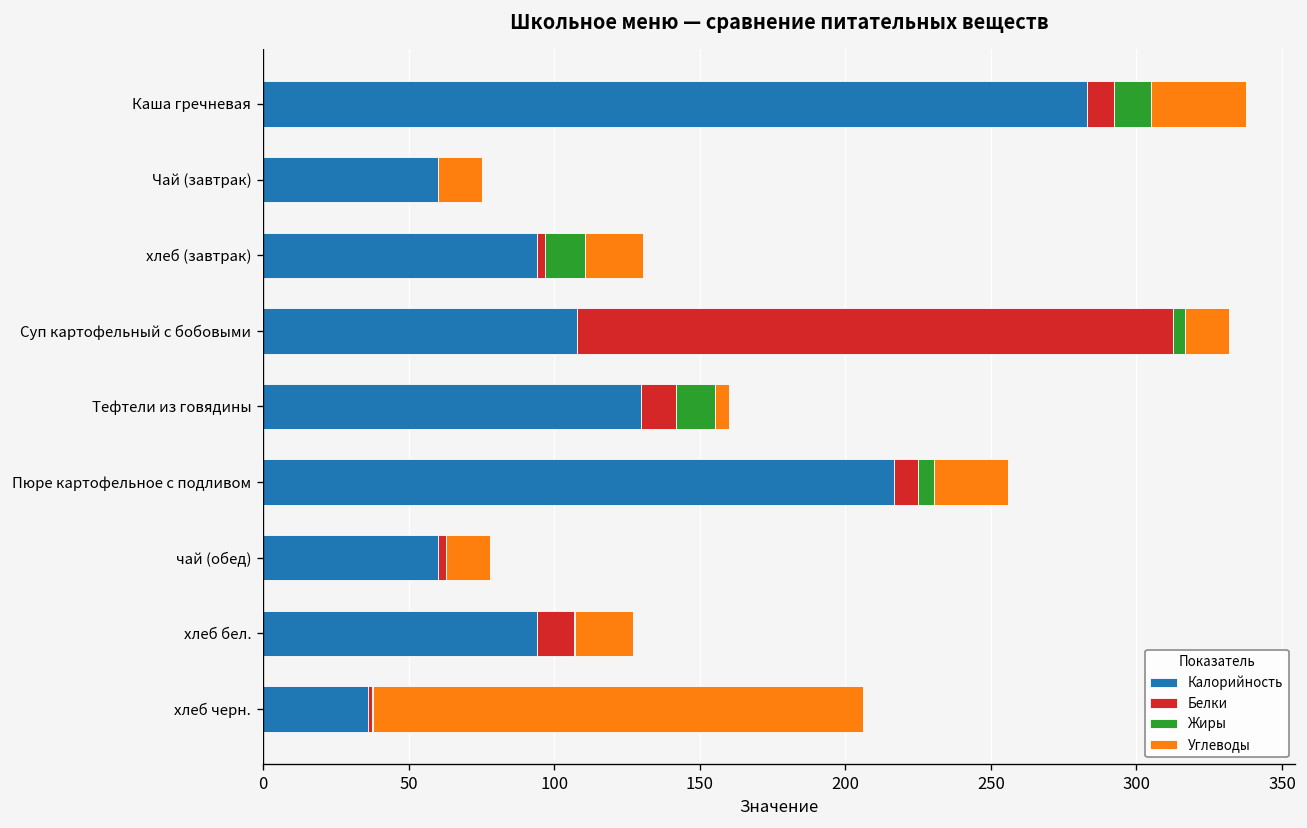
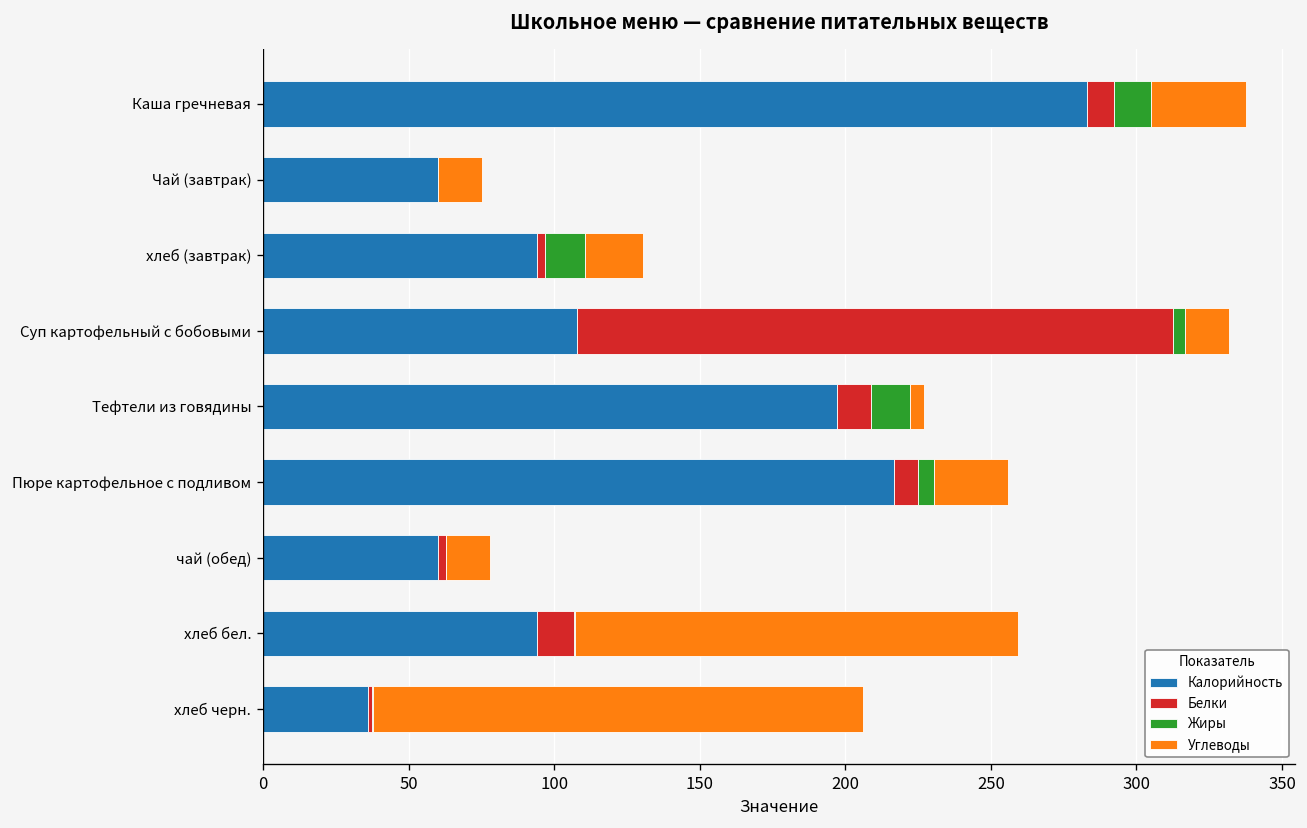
  {
    "Калорийность": {
      "Каша гречневая": 283,
      "Чай (завтрак)": 60,
      "хлеб (завтрак)": 94,
      "Суп картофельный с бобовыми": 108,
-     "Тефтели из говядины": 130,
+     "Тефтели из говядины": 197,
      "Пюре картофельное с подливом": 217,
      "чай (обед)": 60,
      "хлеб бел.": 94,
      "хлеб черн.": 36
    },
    "Белки": {
      "Каша гречневая": 9,
      "хлеб (завтрак)": 3,
      "Суп картофельный с бобовыми": 204,
      "Тефтели из говядины": 12,
      "Пюре картофельное с подливом": 8,
      "чай (обед)": 3,
      "хлеб бел.": 13,
      "хлеб черн.": 1
    },
    "Жиры": {
      "Каша гречневая": 13,
      "Чай (завтрак)": 0,
      "хлеб (завтрак)": 14,
      "Суп картофельный с бобовыми": 4,
      "Тефтели из говядины": 14,
      "Пюре картофельное с подливом": 6,
      "чай (обед)": 0
    },
    "Углеводы": {
      "Каша гречневая": 33,
      "Чай (завтрак)": 15,
      "хлеб (завтрак)": 20,
      "Суп картофельный с бобовыми": 15,
      "Тефтели из говядины": 5,
      "Пюре картофельное с подливом": 25,
      "чай (обед)": 15,
-     "хлеб бел.": 20,
+     "хлеб бел.": 152,
      "хлеб черн.": 168
    }
  }
